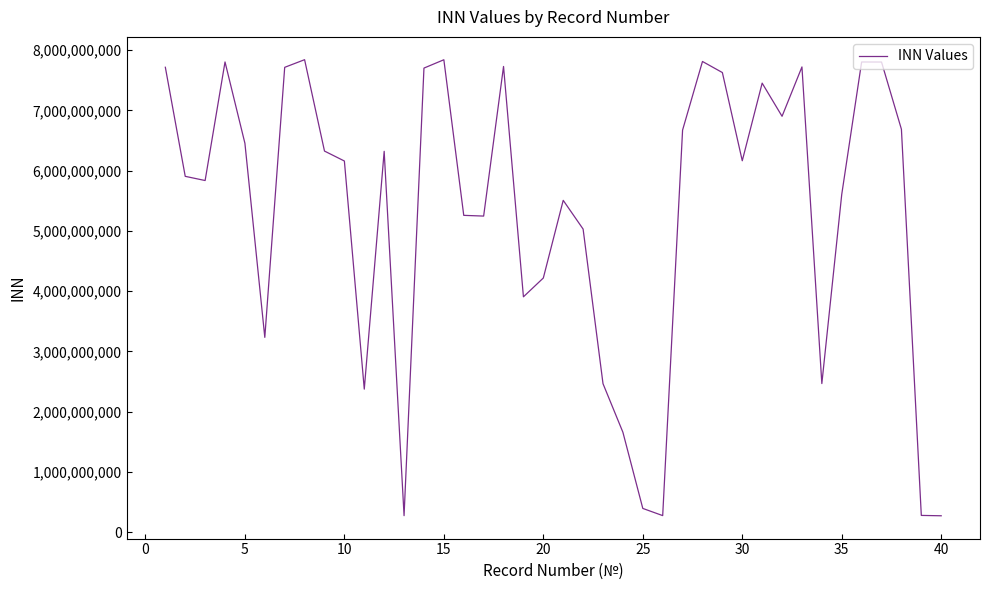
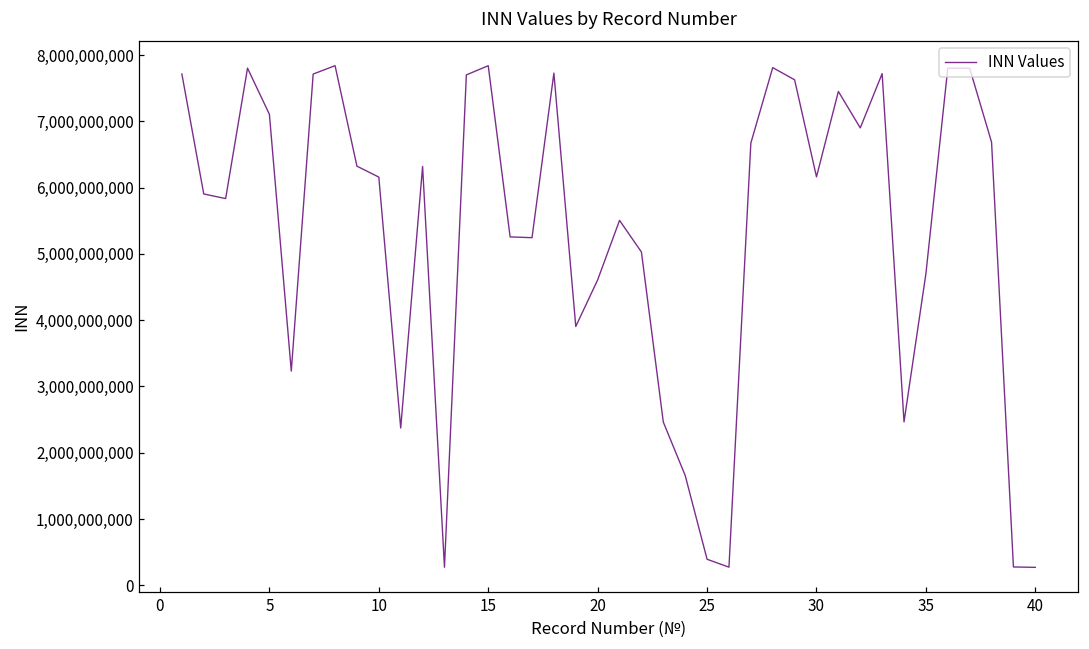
  {
-   "5": "6,500,000,000",
+   "5": "7,100,000,000",
    "10": "6,200,000,000",
    "15": "7,800,000,000",
-   "20": "4,200,000,000",
+   "20": "4,600,000,000",
    "25": "400,000,000",
    "30": "6,200,000,000",
-   "35": "5,600,000,000",
+   "35": "4,700,000,000",
    "40": "300,000,000"
  }
